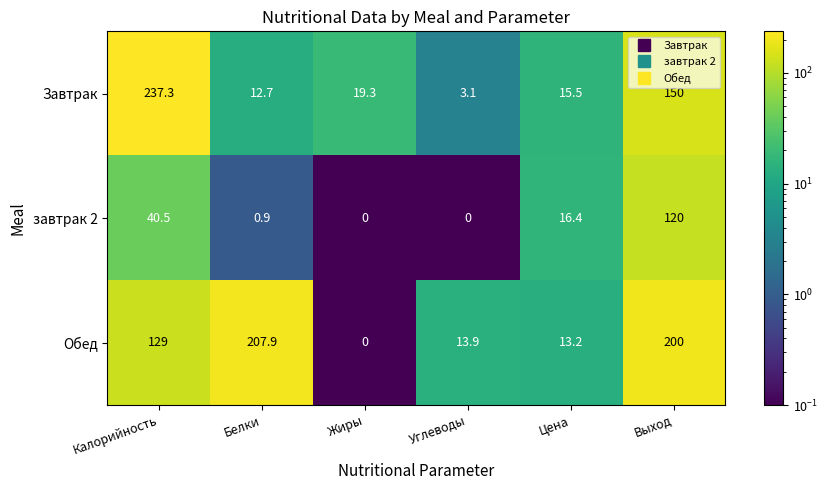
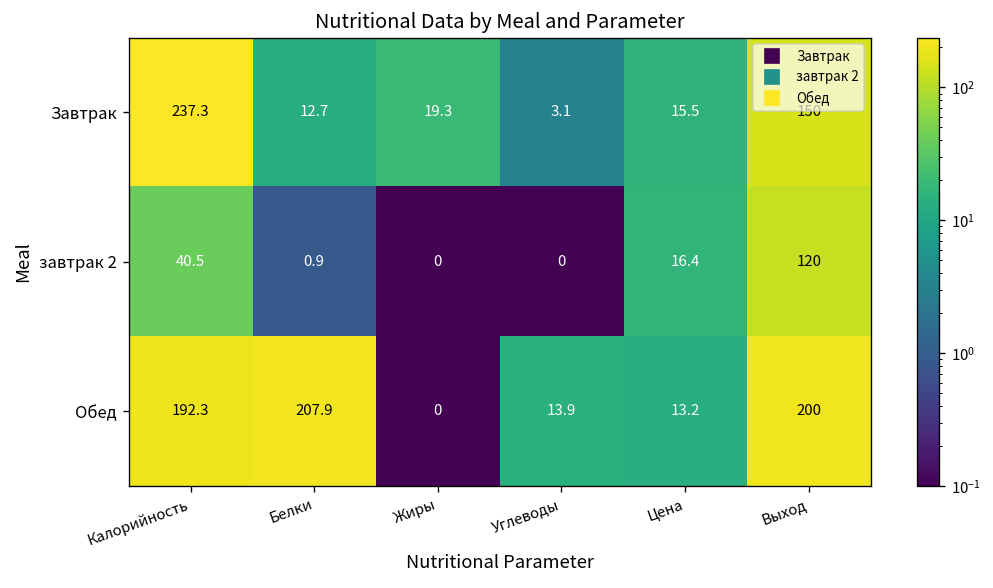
  {
    "Завтрак": {
      "Калорийность": 237.3,
      "Белки": 12.7,
      "Жиры": 19.3,
      "Углеводы": 3.1,
      "Цена": 15.5
    },
    "завтрак 2": {
      "Калорийность": 40.5,
      "Белки": 0.9,
      "Жиры": 0,
      "Углеводы": 0,
      "Цена": 16.4,
      "Выход": 120
    },
    "Обед": {
-     "Калорийность": 129,
+     "Калорийность": 192.3,
      "Белки": 207.9,
      "Жиры": 0,
      "Углеводы": 13.9,
      "Цена": 13.2,
      "Выход": 200
    }
  }
